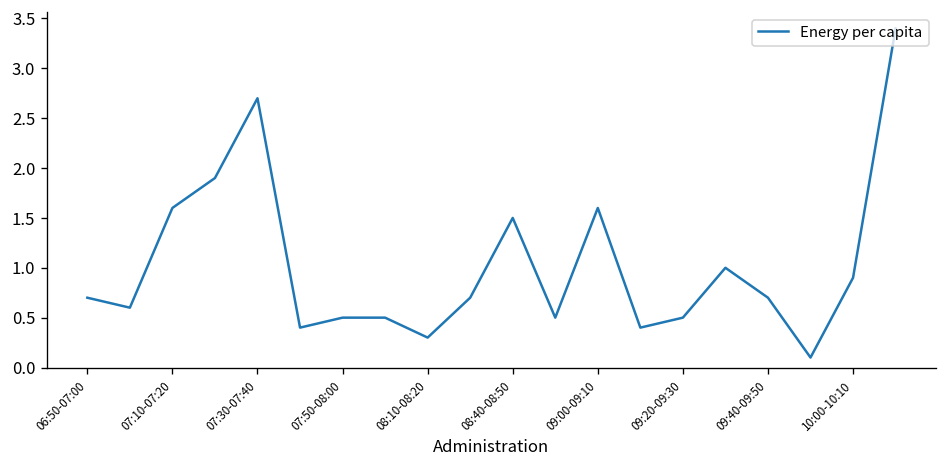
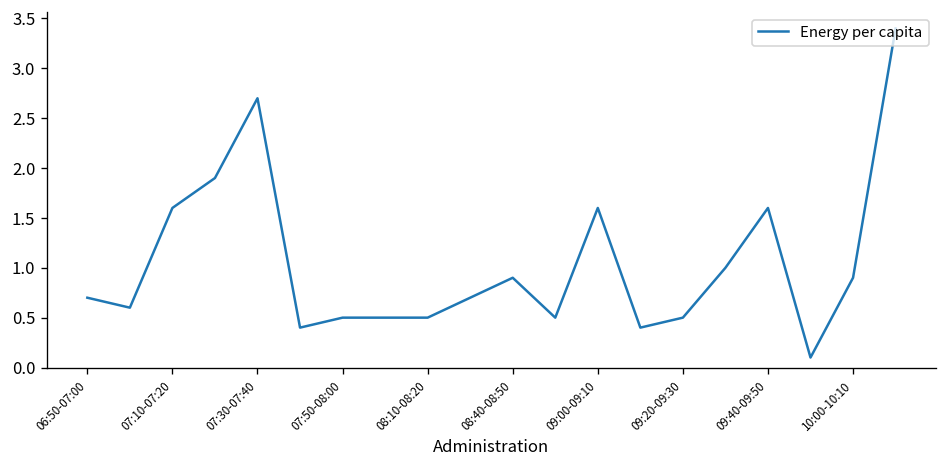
  {
    "06:50-07:00": 0.7,
    "07:10-07:20": 1.6,
    "07:30-07:40": 2.7,
    "07:50-08:00": 0.5,
-   "08:10-08:20": 0.3,
-   "08:40-08:50": 1.5,
+   "08:10-08:20": 0.5,
+   "08:40-08:50": 0.9,
    "09:00-09:10": 1.6,
    "09:20-09:30": 0.5,
-   "09:40-09:50": 0.7,
+   "09:40-09:50": 1.6,
    "10:00-10:10": 0.9
  }
